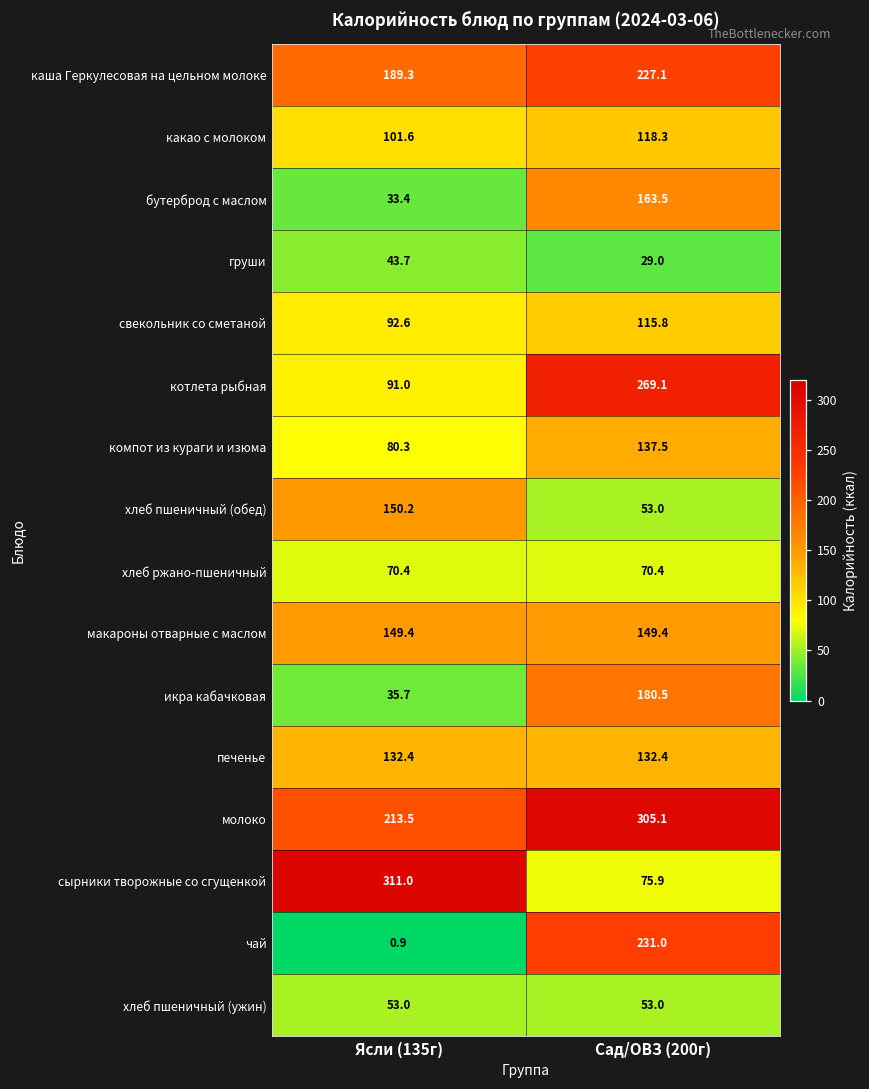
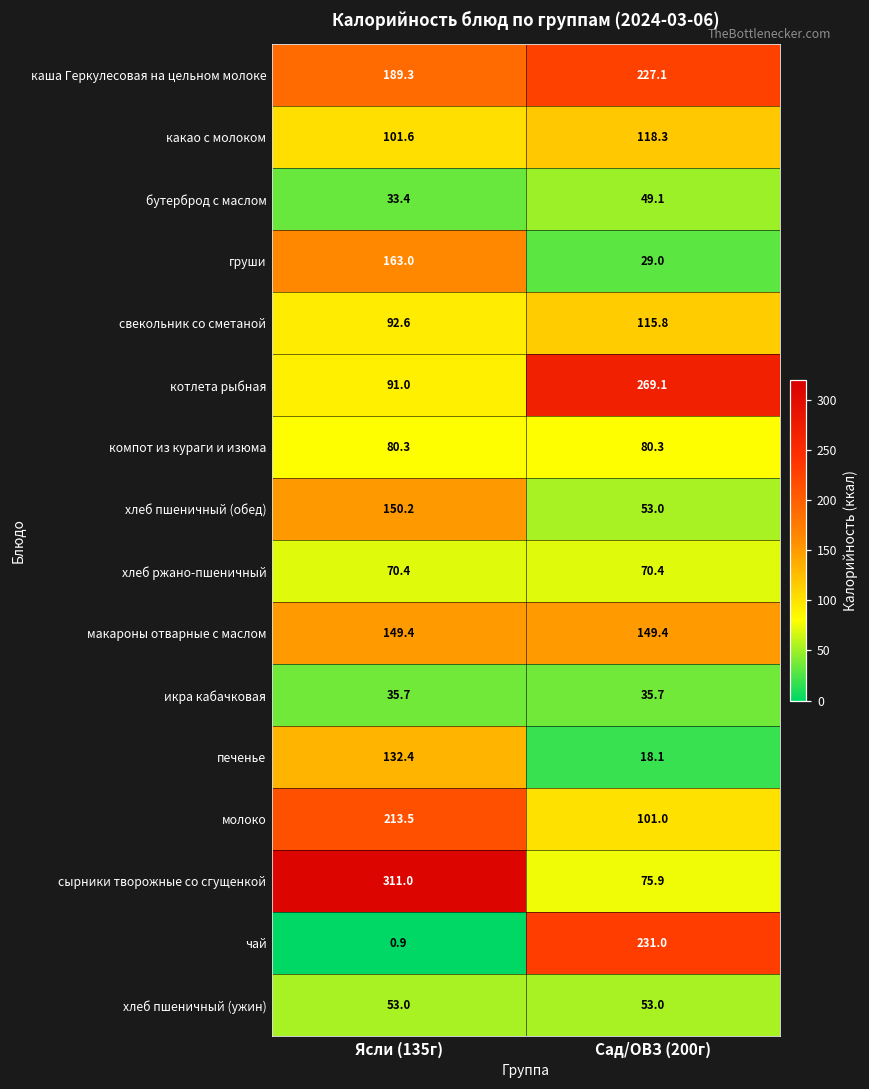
  {
    "каша Геркулесовая на цельном молоке": {
      "Ясли (135г)": 189.3,
      "Сад/ОВЗ (200г)": 227.1
    },
    "какао с молоком": {
      "Ясли (135г)": 101.6,
      "Сад/ОВЗ (200г)": 118.3
    },
    "бутерброд с маслом": {
      "Ясли (135г)": 33.4,
-     "Сад/ОВЗ (200г)": 163.5
+     "Сад/ОВЗ (200г)": 49.1
    },
    "груши": {
-     "Ясли (135г)": 43.7,
+     "Ясли (135г)": 163.0,
      "Сад/ОВЗ (200г)": 29.0
    },
    "свекольник со сметаной": {
      "Ясли (135г)": 92.6,
      "Сад/ОВЗ (200г)": 115.8
    },
    "котлета рыбная": {
      "Ясли (135г)": 91.0,
      "Сад/ОВЗ (200г)": 269.1
    },
    "компот из кураги и изюма": {
      "Ясли (135г)": 80.3,
-     "Сад/ОВЗ (200г)": 137.5
+     "Сад/ОВЗ (200г)": 80.3
    },
    "хлеб пшеничный (обед)": {
      "Ясли (135г)": 150.2,
      "Сад/ОВЗ (200г)": 53.0
    },
    "хлеб ржано-пшеничный": {
      "Ясли (135г)": 70.4,
      "Сад/ОВЗ (200г)": 70.4
    },
    "макароны отварные с маслом": {
      "Ясли (135г)": 149.4,
      "Сад/ОВЗ (200г)": 149.4
    },
    "икра кабачковая": {
      "Ясли (135г)": 35.7,
-     "Сад/ОВЗ (200г)": 180.5
+     "Сад/ОВЗ (200г)": 35.7
    },
    "печенье": {
      "Ясли (135г)": 132.4,
-     "Сад/ОВЗ (200г)": 132.4
+     "Сад/ОВЗ (200г)": 18.1
    },
    "молоко": {
      "Ясли (135г)": 213.5,
-     "Сад/ОВЗ (200г)": 305.1
+     "Сад/ОВЗ (200г)": 101.0
    },
    "сырники творожные со сгущенкой": {
      "Ясли (135г)": 311.0,
      "Сад/ОВЗ (200г)": 75.9
    },
    "чай": {
      "Ясли (135г)": 0.9,
      "Сад/ОВЗ (200г)": 231.0
    },
    "хлеб пшеничный (ужин)": {
      "Ясли (135г)": 53.0,
      "Сад/ОВЗ (200г)": 53.0
    }
  }
